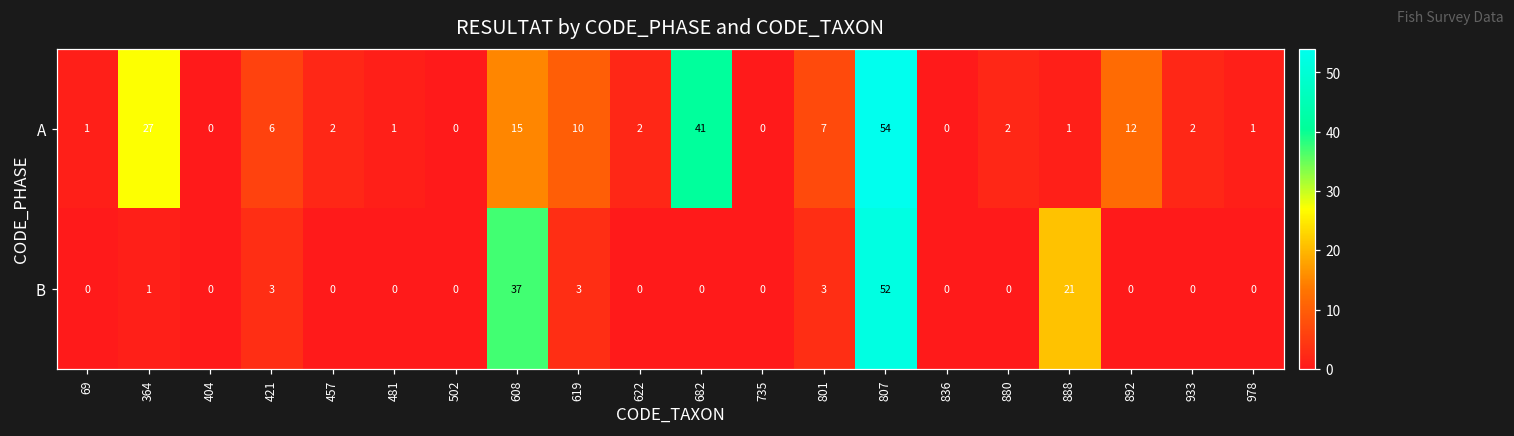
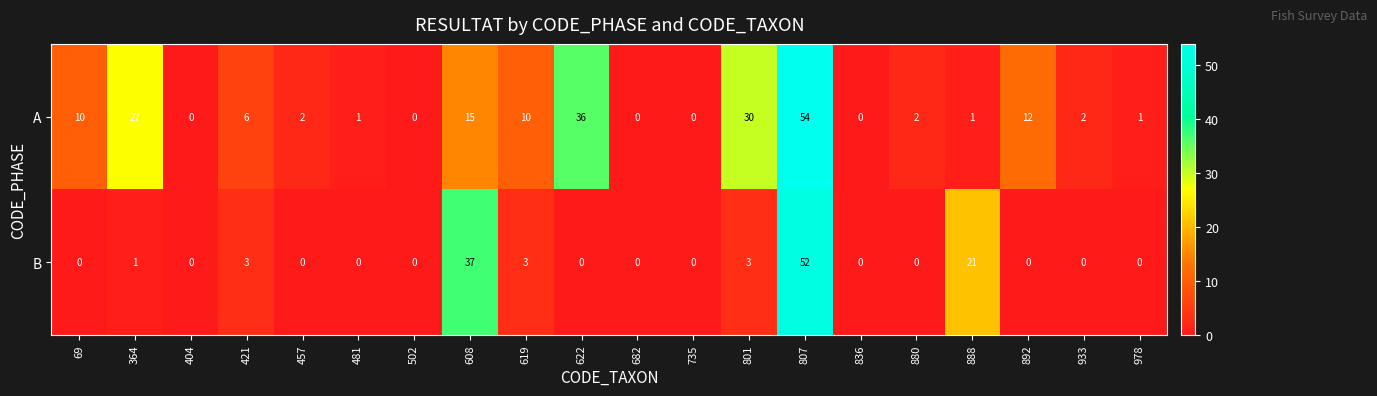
  {
    "A": {
-     "69": 1,
+     "69": 10,
      "364": 27,
      "404": 0,
      "421": 6,
      "457": 2,
      "481": 1,
      "502": 0,
      "608": 15,
      "619": 10,
-     "622": 2,
-     "682": 41,
+     "622": 36,
+     "682": 0,
      "735": 0,
-     "801": 7,
+     "801": 30,
      "807": 54,
      "836": 0,
      "880": 2,
      "888": 1,
      "892": 12,
      "933": 2,
      "978": 1
    },
    "B": {
      "69": 0,
      "364": 1,
      "404": 0,
      "421": 3,
      "457": 0,
      "481": 0,
      "502": 0,
      "608": 37,
      "619": 3,
      "622": 0,
      "682": 0,
      "735": 0,
      "801": 3,
      "807": 52,
      "836": 0,
      "880": 0,
      "888": 21,
      "892": 0,
      "933": 0,
      "978": 0
    }
  }
